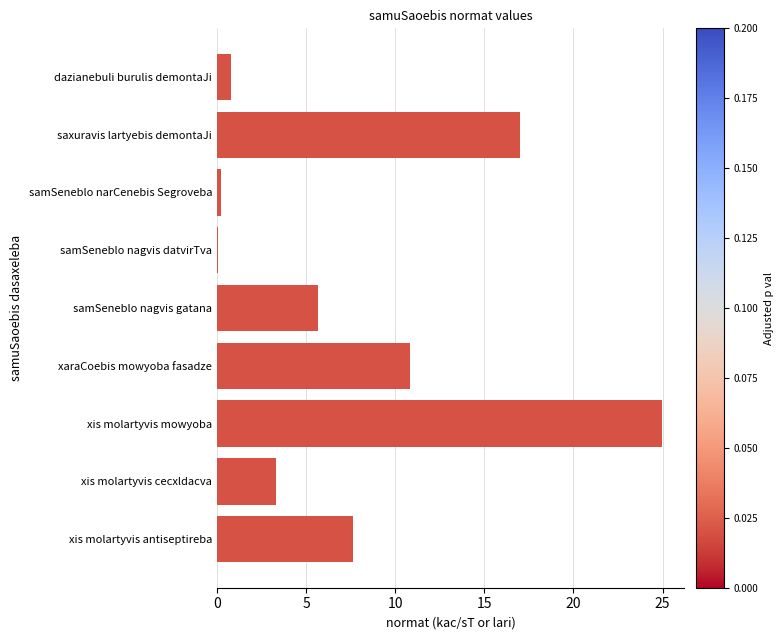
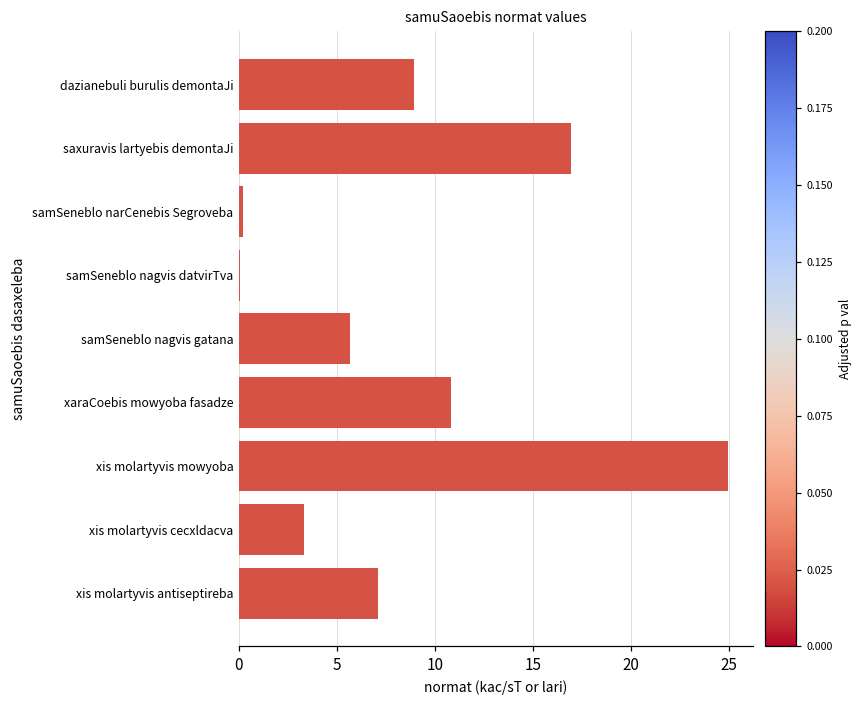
  {
-   "dazianebuli burulis demontaJi": 0.8,
+   "dazianebuli burulis demontaJi": 8.9,
    "saxuravis lartyebis demontaJi": 17.0,
    "samSeneblo narCenebis Segroveba": 0.2,
    "samSeneblo nagvis gatana": 5.7,
    "xaraCoebis mowyoba fasadze": 10.9,
    "xis molartyvis mowyoba": 25.0,
    "xis molartyvis cecxldacva": 3.3,
-   "xis molartyvis antiseptireba": 7.6
+   "xis molartyvis antiseptireba": 7.1
  }
